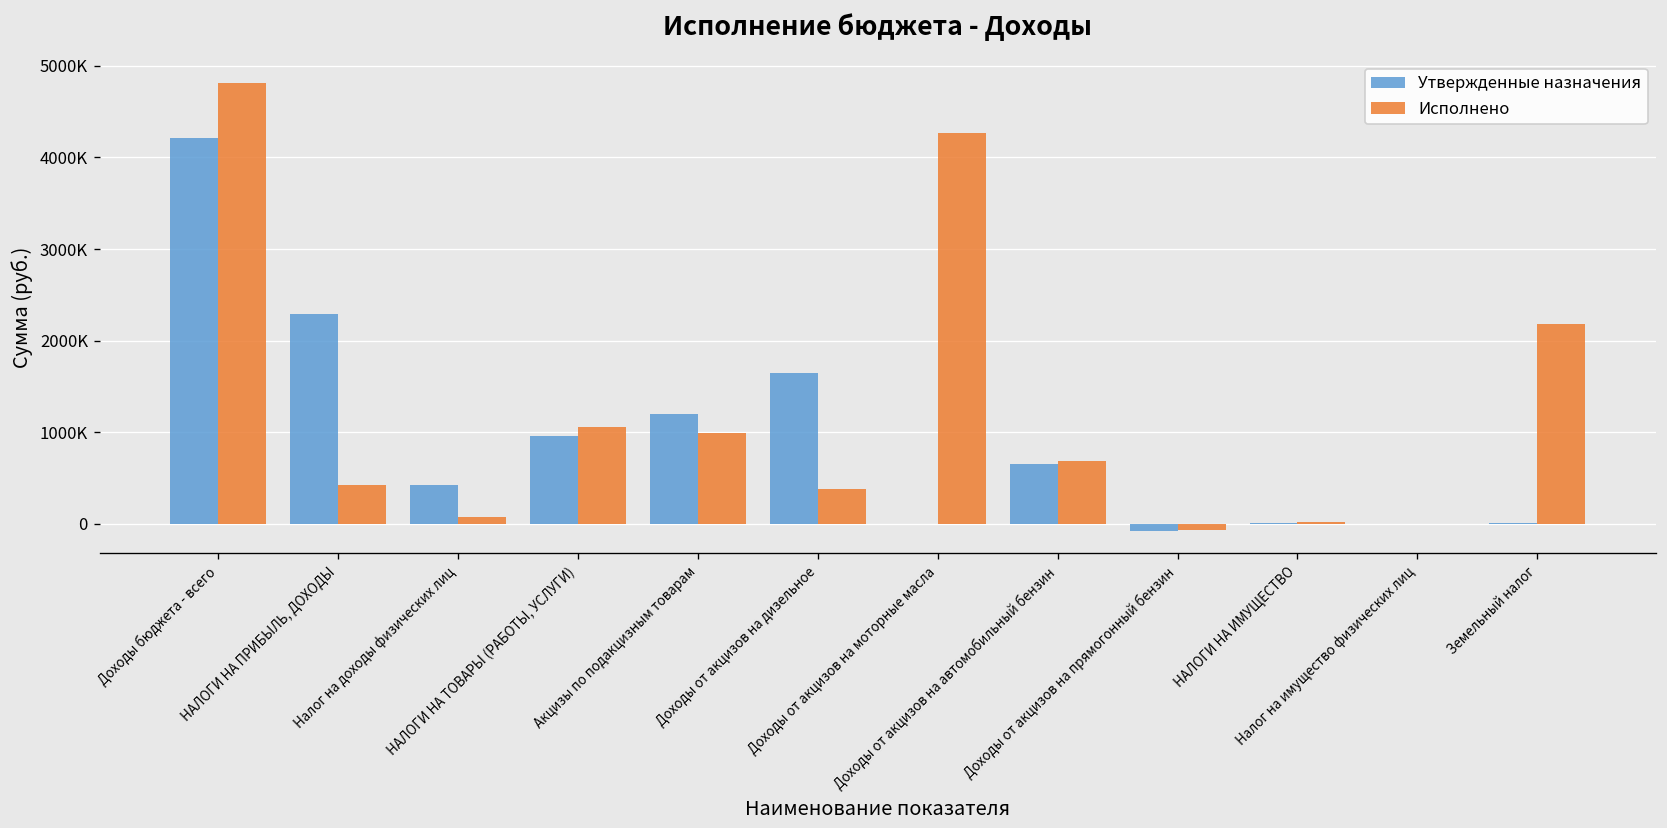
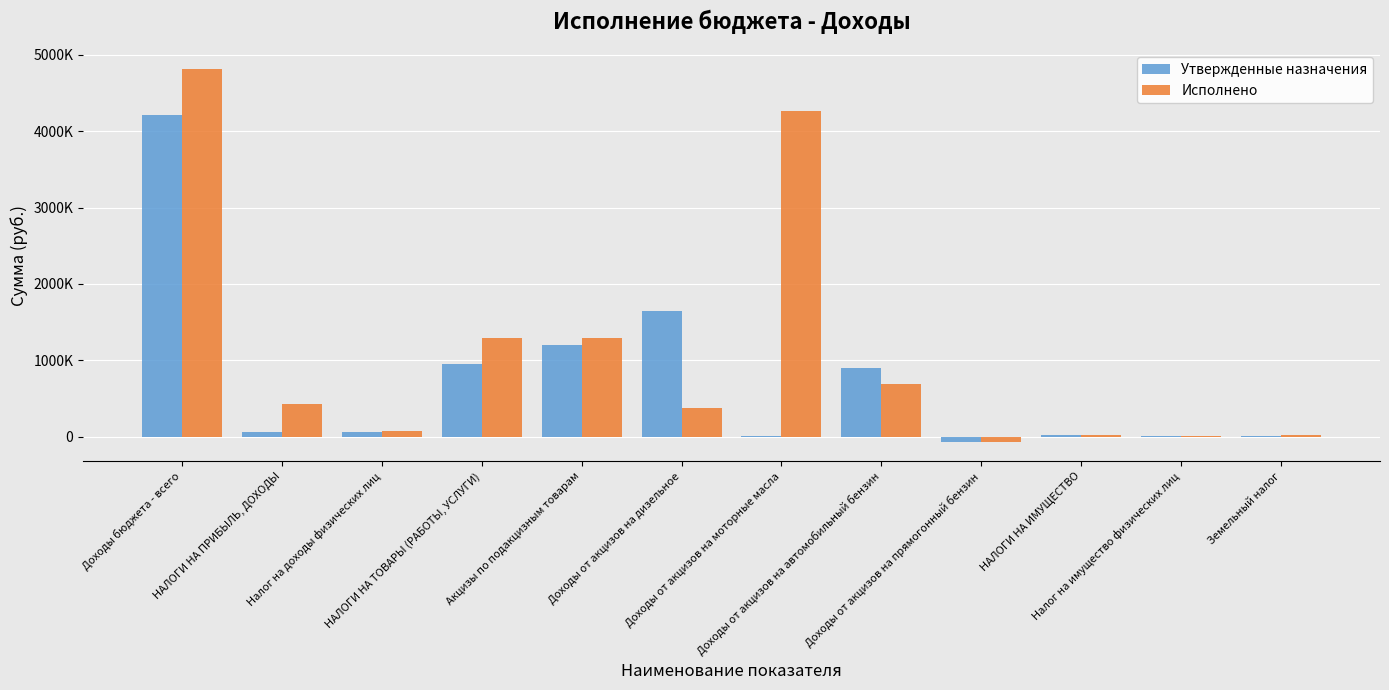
  {
    "Утвержденные назначения": {
      "Доходы бюджета - всего": 4200000,
-     "НАЛОГИ НА ПРИБЫЛЬ, ДОХОДЫ": 2300000,
-     "Налог на доходы физических лиц": 400000,
+     "НАЛОГИ НА ПРИБЫЛЬ, ДОХОДЫ": 100000,
+     "Налог на доходы физических лиц": 100000,
      "НАЛОГИ НА ТОВАРЫ (РАБОТЫ, УСЛУГИ)": 1000000,
      "Акцизы по подакцизным товарам": 1200000,
      "Доходы от акцизов на дизельное": 1600000,
-     "Доходы от акцизов на автомобильный бензин": 600000,
+     "Доходы от акцизов на автомобильный бензин": 900000,
      "Доходы от акцизов на прямогонный бензин": -100000
    },
    "Исполнено": {
      "Доходы бюджета - всего": 4800000,
      "НАЛОГИ НА ПРИБЫЛЬ, ДОХОДЫ": 400000,
      "Налог на доходы физических лиц": 100000,
-     "НАЛОГИ НА ТОВАРЫ (РАБОТЫ, УСЛУГИ)": 1100000,
-     "Акцизы по подакцизным товарам": 1000000,
+     "НАЛОГИ НА ТОВАРЫ (РАБОТЫ, УСЛУГИ)": 1300000,
+     "Акцизы по подакцизным товарам": 1300000,
      "Доходы от акцизов на дизельное": 400000,
      "Доходы от акцизов на моторные масла": 4300000,
      "Доходы от акцизов на автомобильный бензин": 700000,
      "Доходы от акцизов на прямогонный бензин": -100000,
-     "Земельный налог": 2200000
+     "Земельный налог": 0
    }
  }
